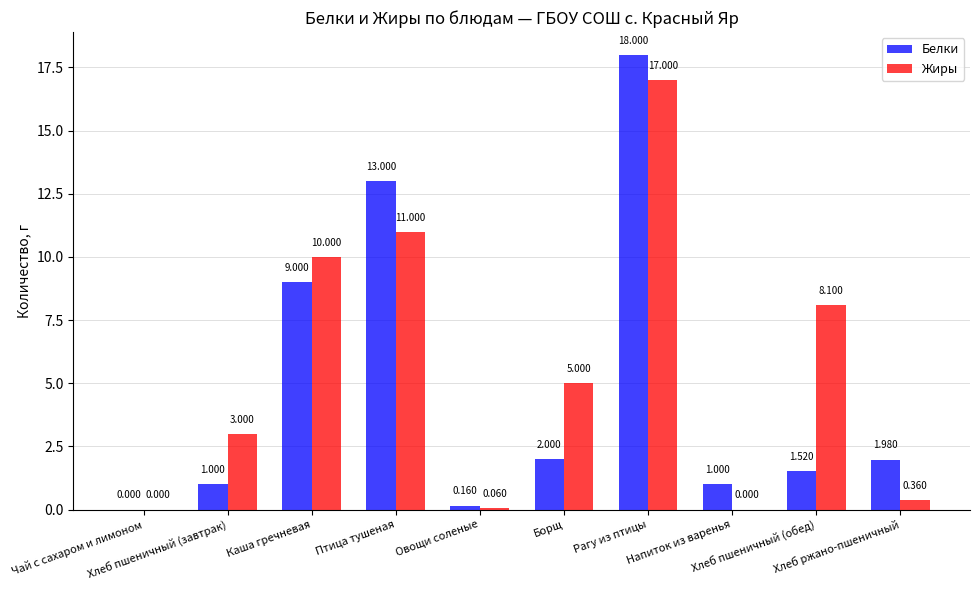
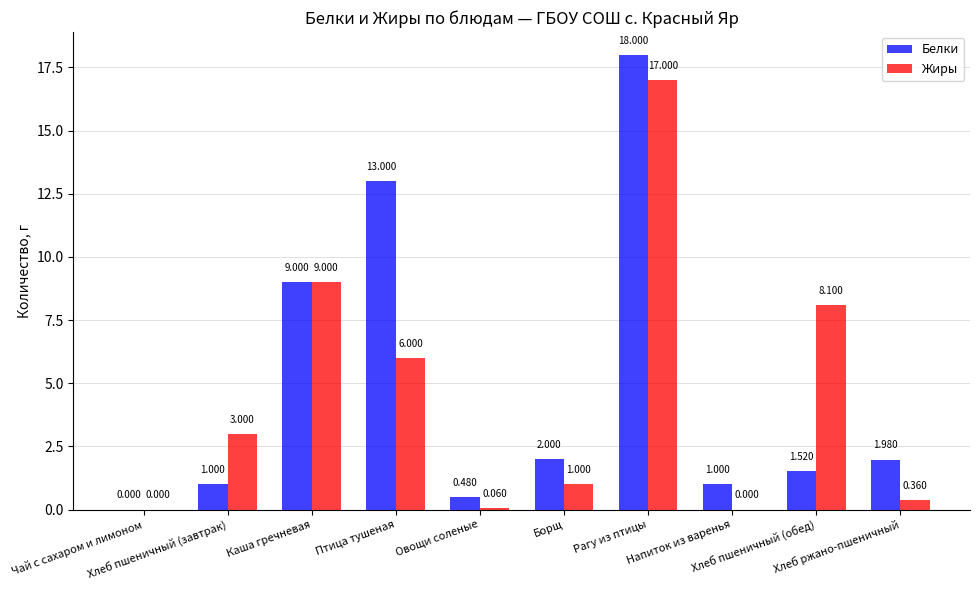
  {
    "Белки": {
      "Чай с сахаром и лимоном": 0.000,
      "Хлеб пшеничный (завтрак)": 1.000,
      "Каша гречневая": 9.000,
      "Птица тушеная": 13.000,
-     "Овощи соленые": 0.160,
+     "Овощи соленые": 0.480,
      "Борщ": 2.000,
      "Рагу из птицы": 18.000,
      "Напиток из варенья": 1.000,
      "Хлеб пшеничный (обед)": 1.520,
      "Хлеб ржано-пшеничный": 1.980
    },
    "Жиры": {
      "Чай с сахаром и лимоном": 0.000,
      "Хлеб пшеничный (завтрак)": 3.000,
-     "Каша гречневая": 10.000,
-     "Птица тушеная": 11.000,
+     "Каша гречневая": 9.000,
+     "Птица тушеная": 6.000,
      "Овощи соленые": 0.060,
-     "Борщ": 5.000,
+     "Борщ": 1.000,
      "Рагу из птицы": 17.000,
      "Напиток из варенья": 0.000,
      "Хлеб пшеничный (обед)": 8.100,
      "Хлеб ржано-пшеничный": 0.360
    }
  }
